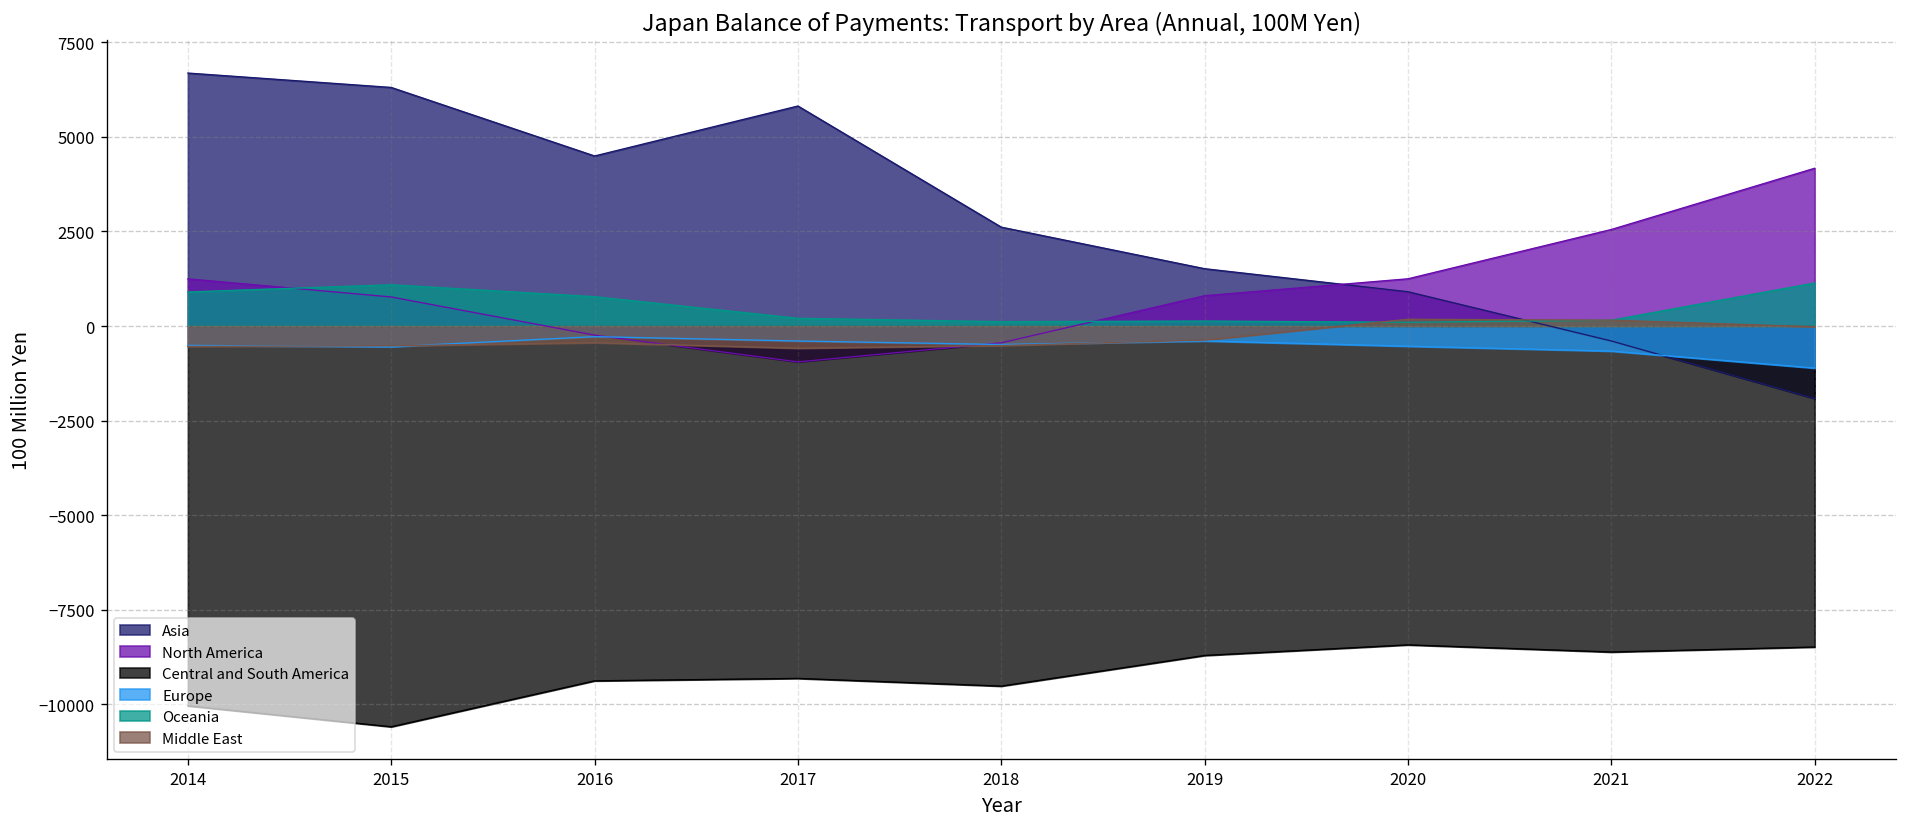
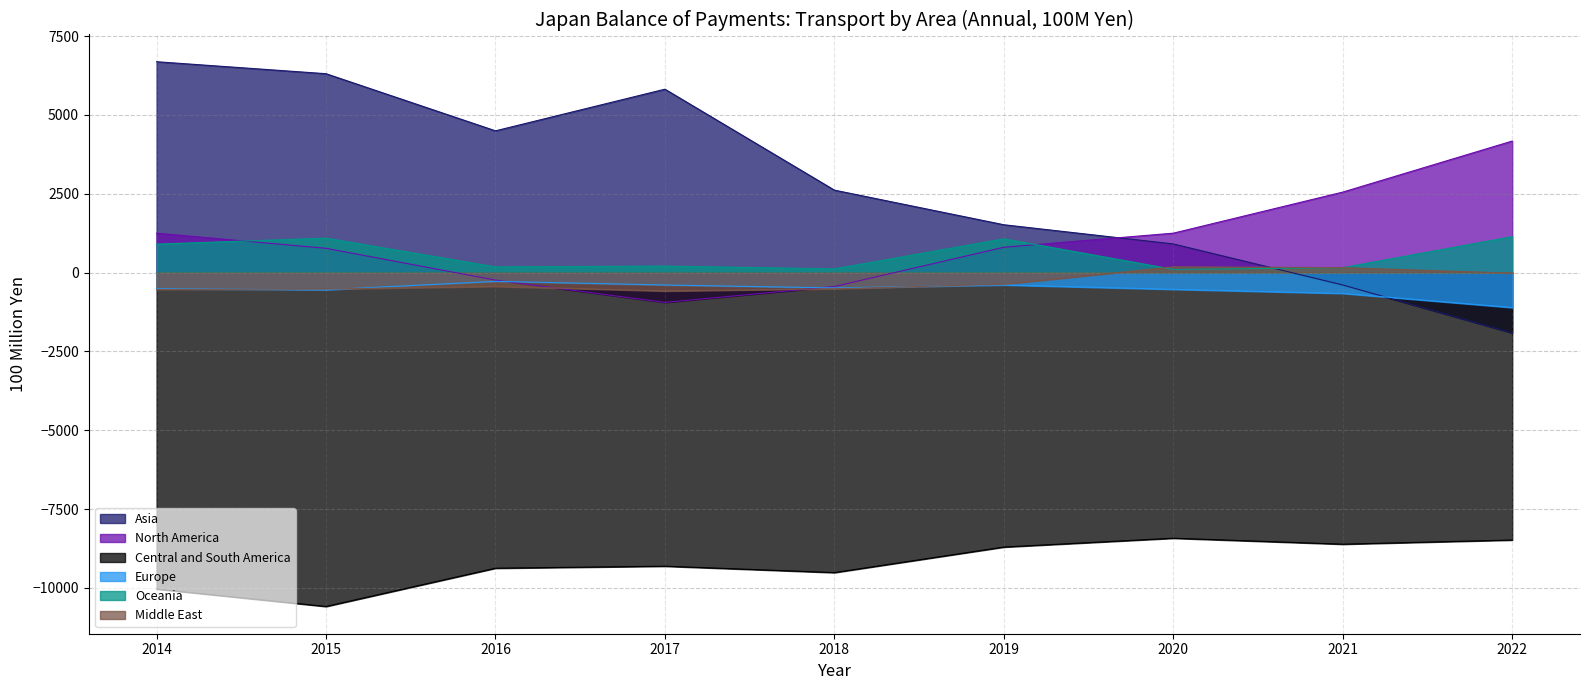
  {
    "Oceania": {
      "2014": 900,
      "2015": 1100,
-     "2016": 800,
+     "2016": 200,
      "2017": 200,
      "2018": 100,
-     "2019": 100,
+     "2019": 1100,
      "2022": 1100
    }
  }
